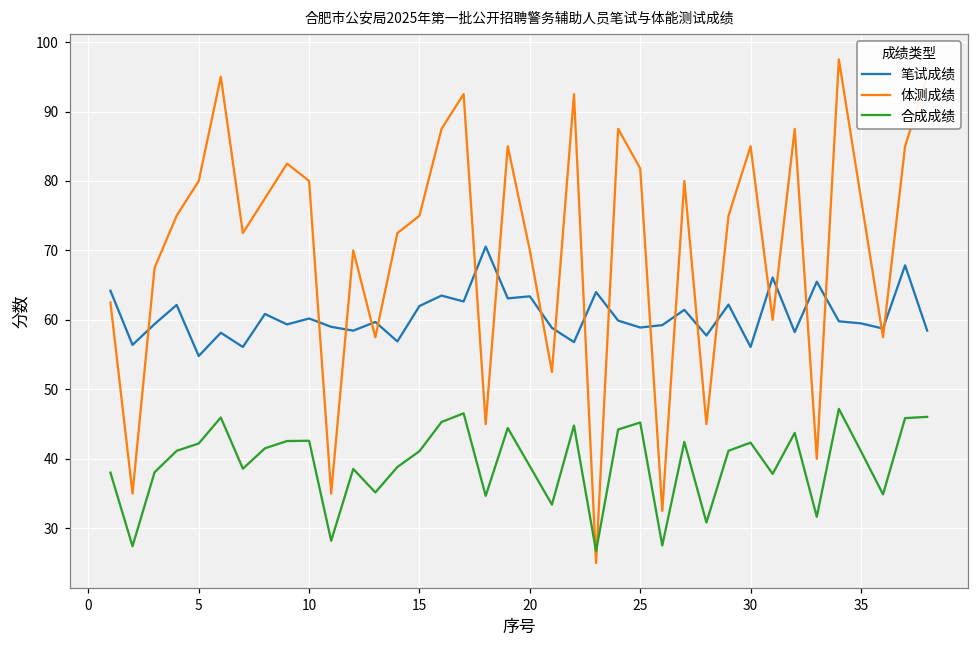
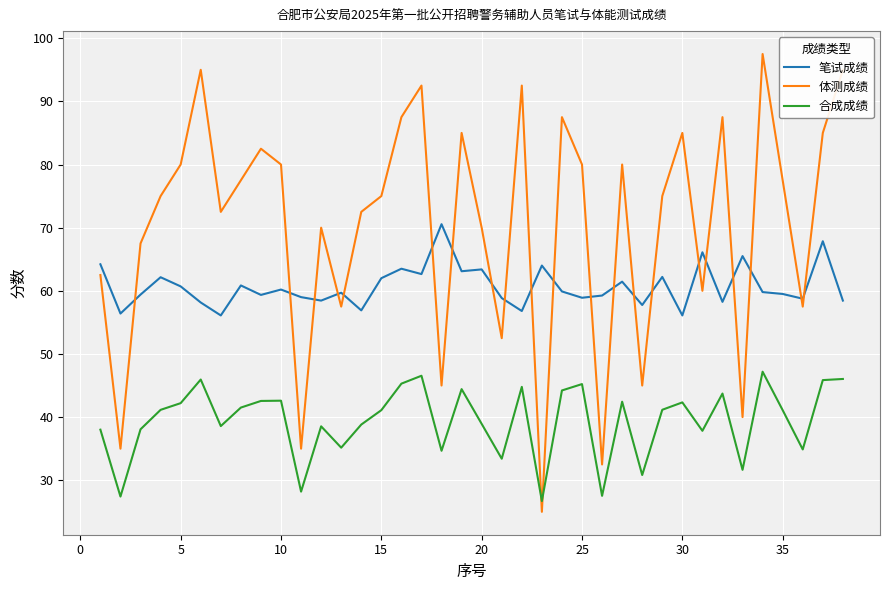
  {
    "笔试成绩": {
-     "5": 55,
+     "5": 61,
      "10": 60,
      "15": 62,
      "20": 63,
      "25": 59,
      "30": 56,
      "35": 60
    },
    "体测成绩": {
      "5": 80,
      "10": 80,
      "15": 75,
      "20": 70,
-     "25": 82,
+     "25": 80,
      "30": 85,
      "35": 78
    },
    "合成成绩": {
      "5": 42,
      "10": 43,
      "15": 41,
      "20": 39,
      "25": 45,
      "30": 42,
      "35": 41
    }
  }
